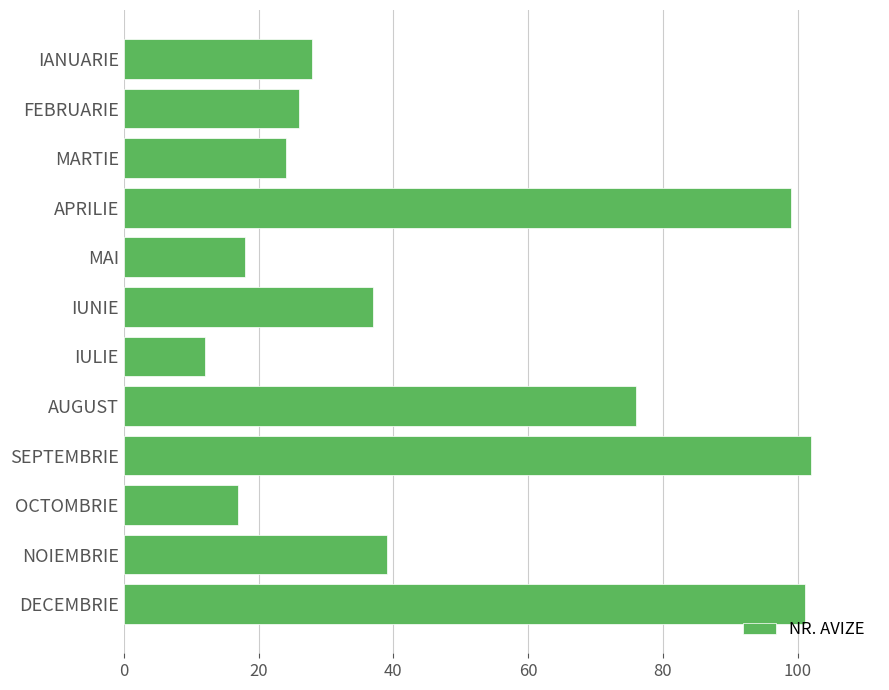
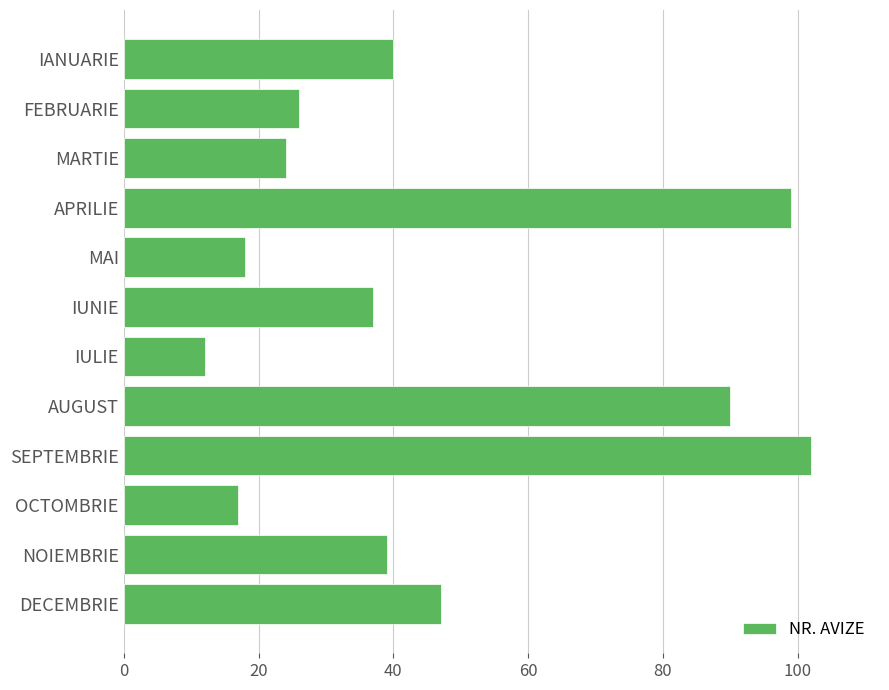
  {
-   "IANUARIE": 28,
+   "IANUARIE": 40,
    "FEBRUARIE": 26,
    "MARTIE": 24,
    "APRILIE": 99,
    "MAI": 18,
    "IUNIE": 37,
    "IULIE": 12,
-   "AUGUST": 76,
+   "AUGUST": 90,
    "SEPTEMBRIE": 102,
    "OCTOMBRIE": 17,
    "NOIEMBRIE": 39,
-   "DECEMBRIE": 101
+   "DECEMBRIE": 47
  }
